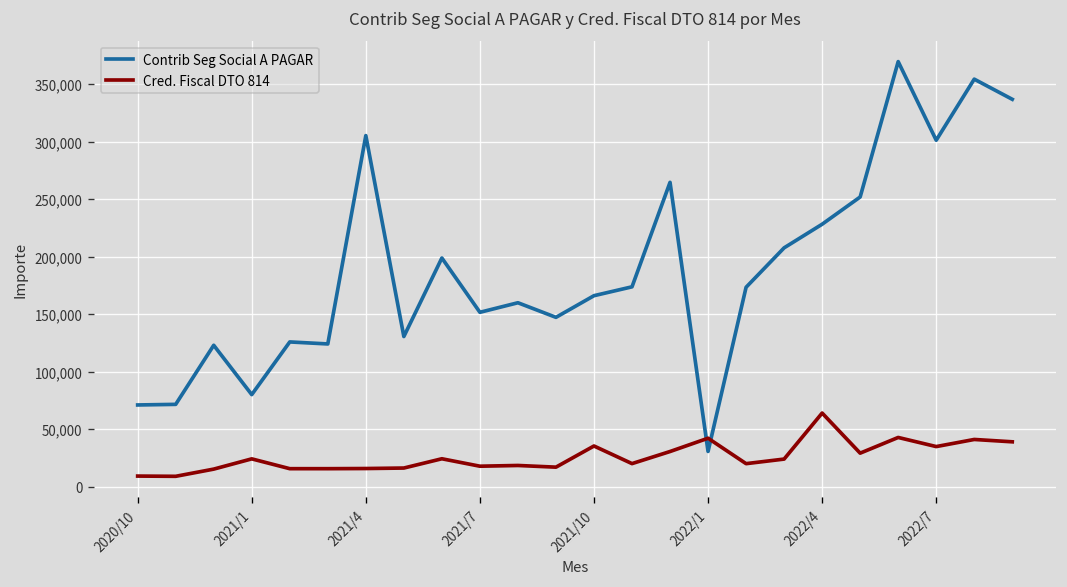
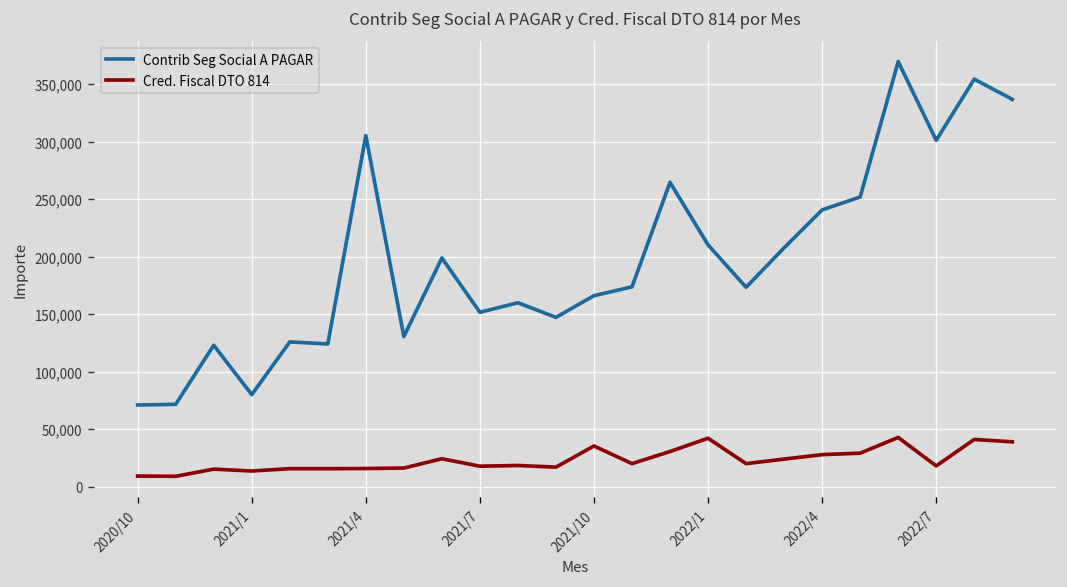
  {
    "Contrib Seg Social A PAGAR": {
      "2020/10": "70,000",
      "2021/1": "80,000",
      "2021/4": "310,000",
      "2021/7": "150,000",
      "2021/10": "170,000",
-     "2022/1": "30,000",
-     "2022/4": "230,000",
+     "2022/1": "210,000",
+     "2022/4": "240,000",
      "2022/7": "300,000"
    },
    "Cred. Fiscal DTO 814": {
      "2020/10": "10,000",
-     "2021/1": "20,000",
+     "2021/1": "10,000",
      "2021/4": "20,000",
      "2021/7": "20,000",
      "2021/10": "40,000",
      "2022/1": "40,000",
-     "2022/4": "60,000",
-     "2022/7": "30,000"
+     "2022/4": "30,000",
+     "2022/7": "20,000"
    }
  }
